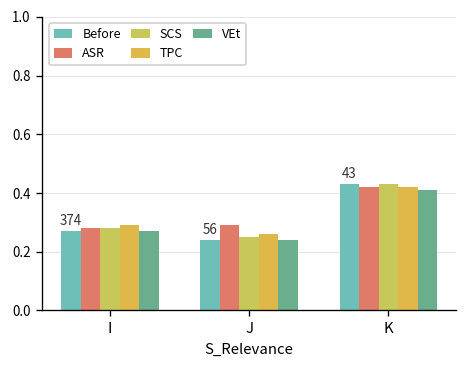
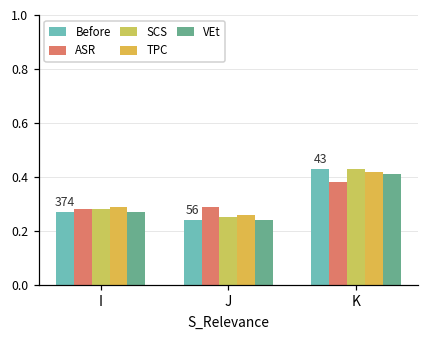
  {
    "ASR": {
      "I": 0.28,
      "J": 0.29,
-     "K": 0.42
+     "K": 0.38
    }
  }
